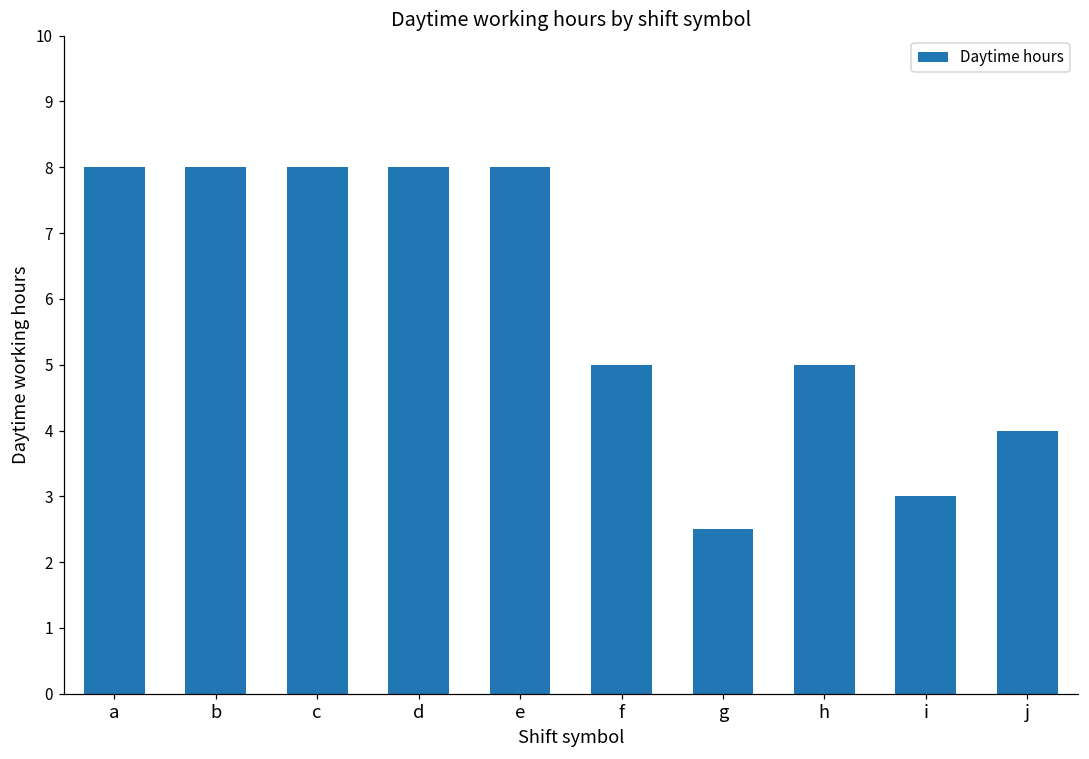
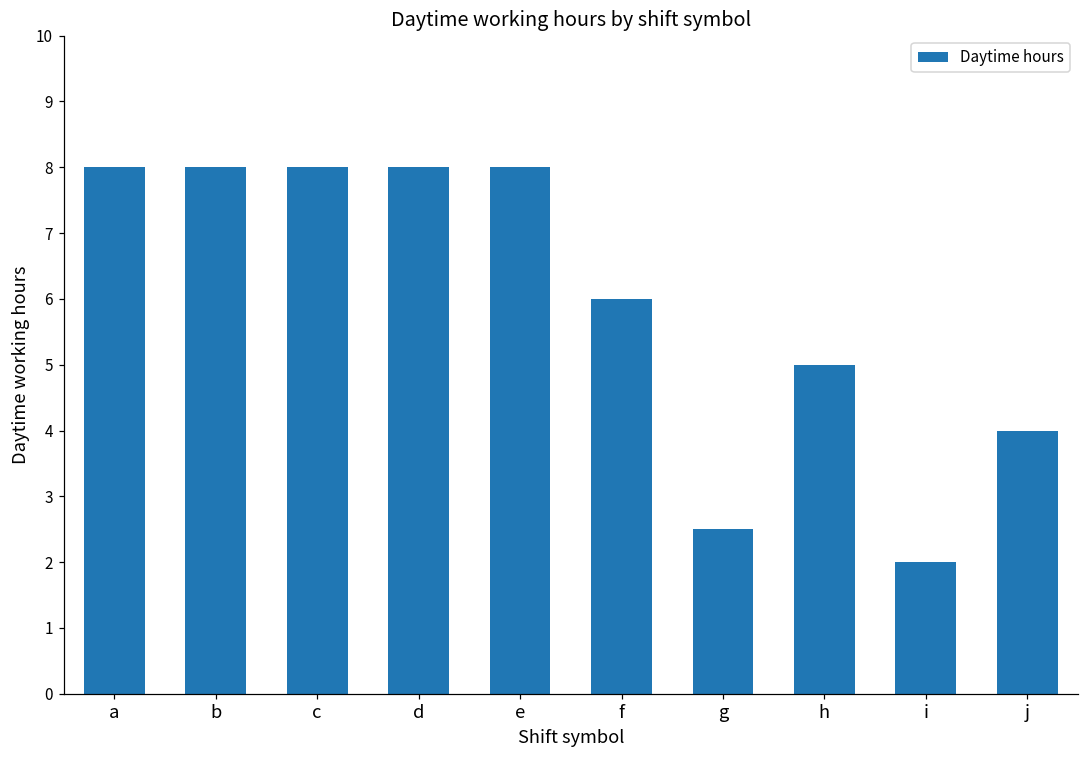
  {
    "a": 8,
    "b": 8,
    "c": 8,
    "d": 8,
    "e": 8,
-   "f": 5,
+   "f": 6,
    "g": 2.5,
    "h": 5,
-   "i": 3,
+   "i": 2,
    "j": 4
  }
